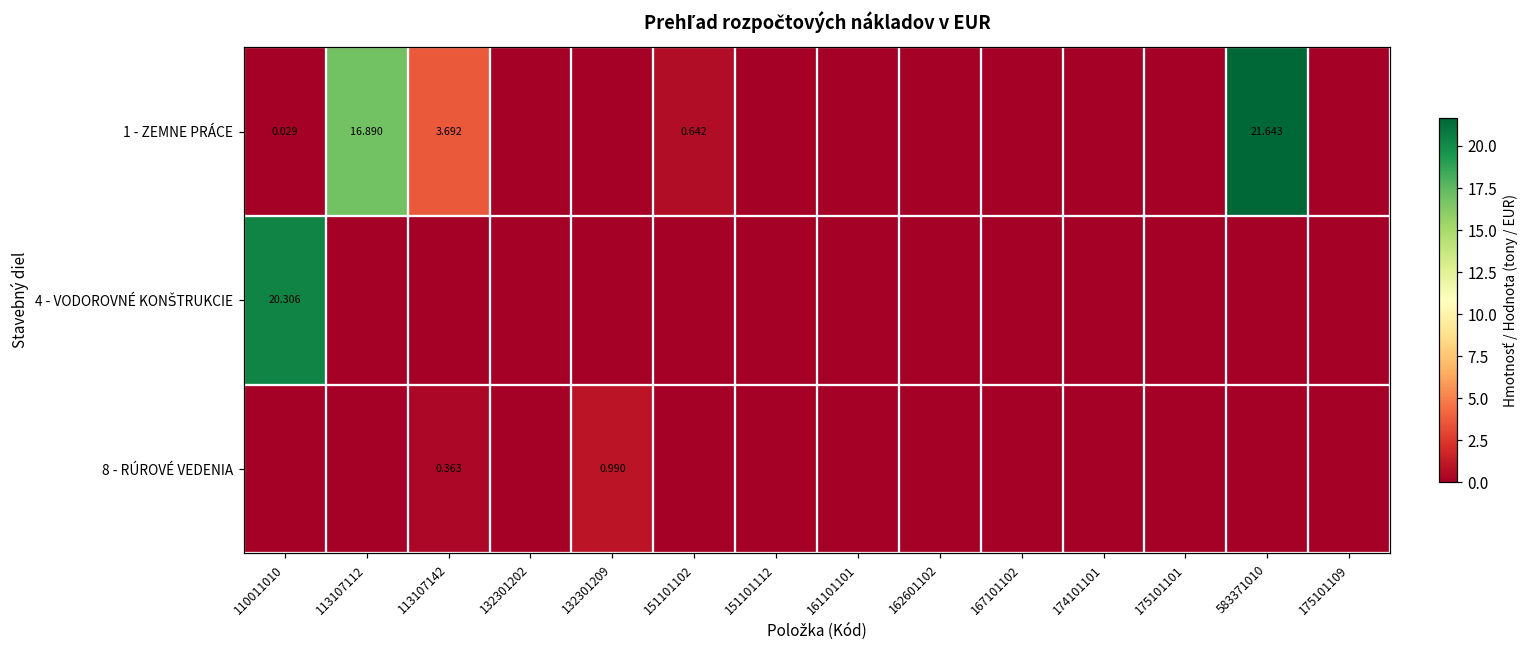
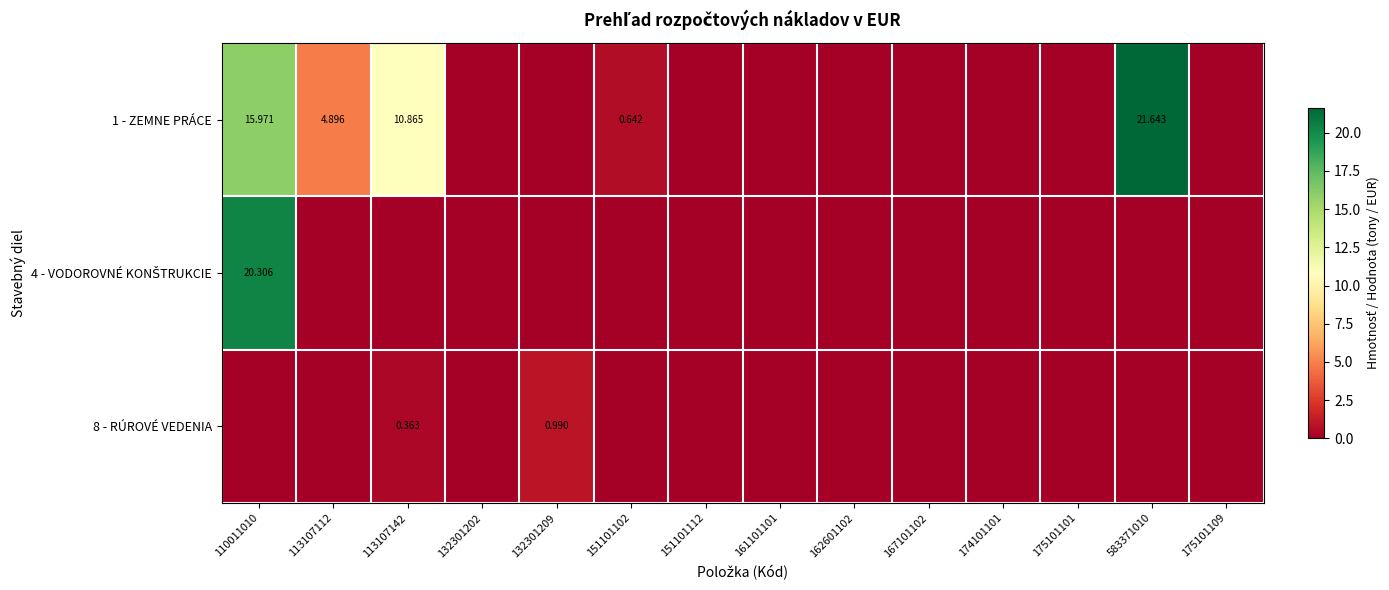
  {
    "1 - ZEMNE PRÁCE": {
-     "110011010": 0.029,
-     "113107112": 16.890,
-     "113107142": 3.692,
+     "110011010": 15.971,
+     "113107112": 4.896,
+     "113107142": 10.865,
      "151101102": 0.642,
      "583371010": 21.643
    },
    "4 - VODOROVNÉ KONŠTRUKCIE": {
      "110011010": 20.306
    },
    "8 - RÚROVÉ VEDENIA": {
      "113107142": 0.363,
      "132301209": 0.990
    }
  }
